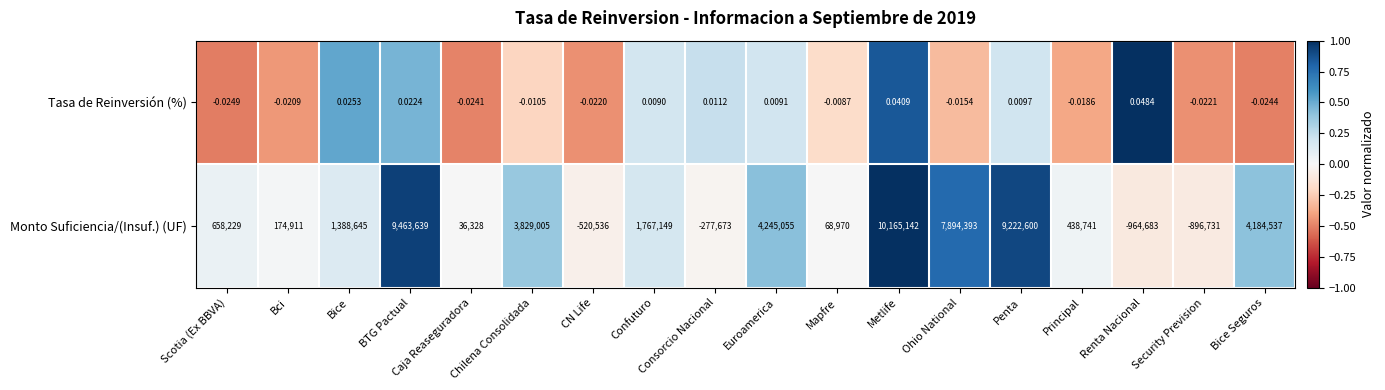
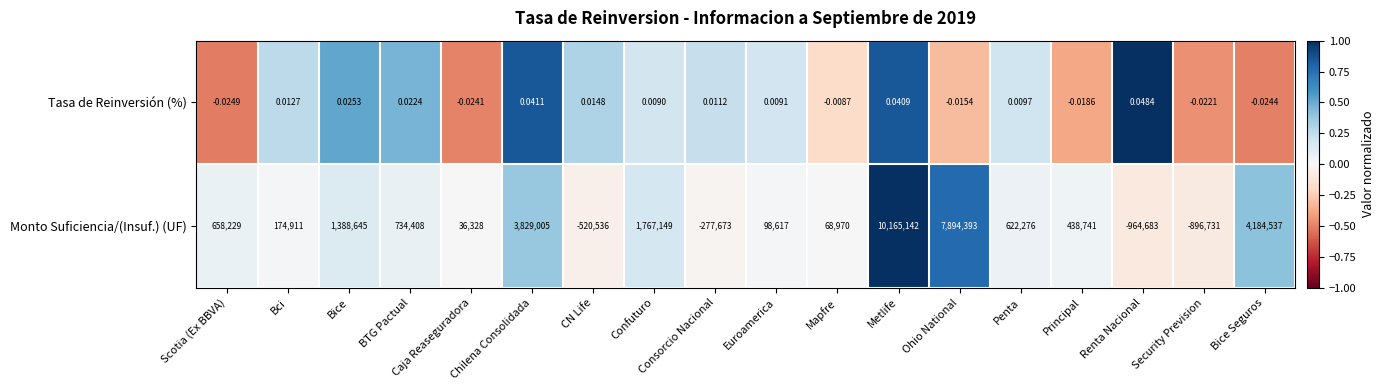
  {
    "Tasa de Reinversión (%)": {
      "Scotia (Ex BBVA)": "-0.0249",
-     "Bci": "-0.0209",
+     "Bci": "0.0127",
      "Bice": "0.0253",
      "BTG Pactual": "0.0224",
      "Caja Reaseguradora": "-0.0241",
-     "Chilena Consolidada": "-0.0105",
-     "CN Life": "-0.0220",
+     "Chilena Consolidada": "0.0411",
+     "CN Life": "0.0148",
      "Confuturo": "0.0090",
      "Consorcio Nacional": "0.0112",
      "Euroamerica": "0.0091",
      "Mapfre": "-0.0087",
      "Metlife": "0.0409",
      "Ohio National": "-0.0154",
      "Penta": "0.0097",
      "Principal": "-0.0186",
      "Renta Nacional": "0.0484",
      "Security Prevision": "-0.0221",
      "Bice Seguros": "-0.0244"
    },
    "Monto Suficiencia/(Insuf.) (UF)": {
      "Scotia (Ex BBVA)": "658,229",
      "Bci": "174,911",
      "Bice": "1,388,645",
-     "BTG Pactual": "9,463,639",
+     "BTG Pactual": "734,408",
      "Caja Reaseguradora": "36,328",
      "Chilena Consolidada": "3,829,005",
      "CN Life": "-520,536",
      "Confuturo": "1,767,149",
      "Consorcio Nacional": "-277,673",
-     "Euroamerica": "4,245,055",
+     "Euroamerica": "98,617",
      "Mapfre": "68,970",
      "Metlife": "10,165,142",
      "Ohio National": "7,894,393",
-     "Penta": "9,222,600",
+     "Penta": "622,276",
      "Principal": "438,741",
      "Renta Nacional": "-964,683",
      "Security Prevision": "-896,731",
      "Bice Seguros": "4,184,537"
    }
  }
